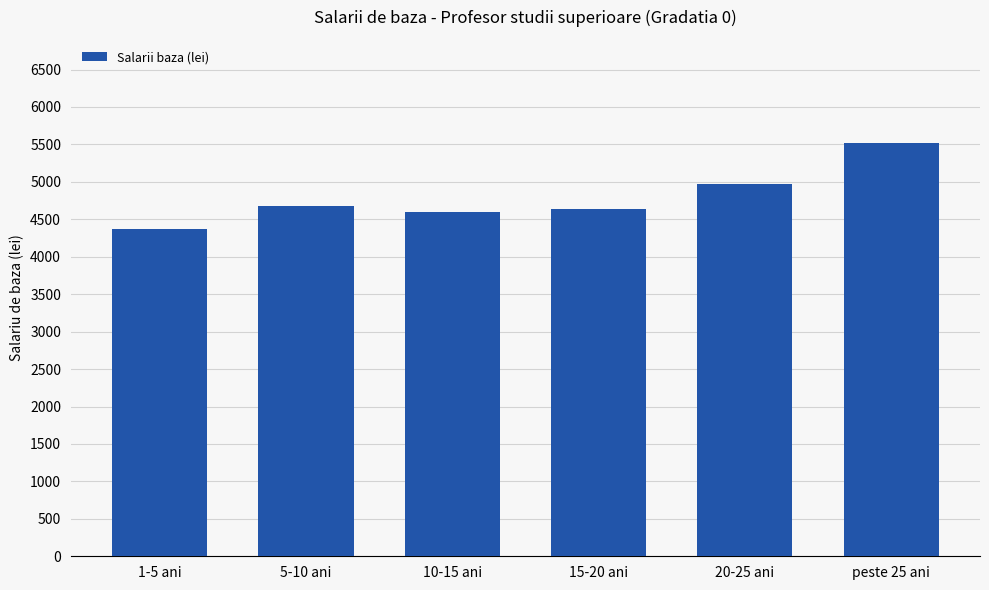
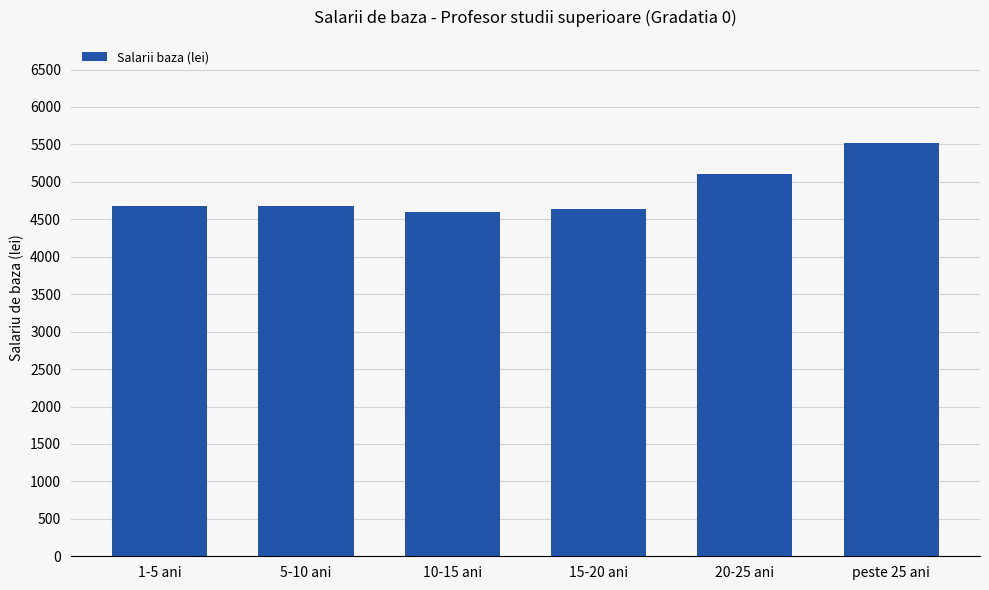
  {
-   "1-5 ani": 4400,
+   "1-5 ani": 4700,
    "5-10 ani": 4700,
    "10-15 ani": 4600,
    "15-20 ani": 4600,
-   "20-25 ani": 5000,
+   "20-25 ani": 5100,
    "peste 25 ani": 5500
  }
